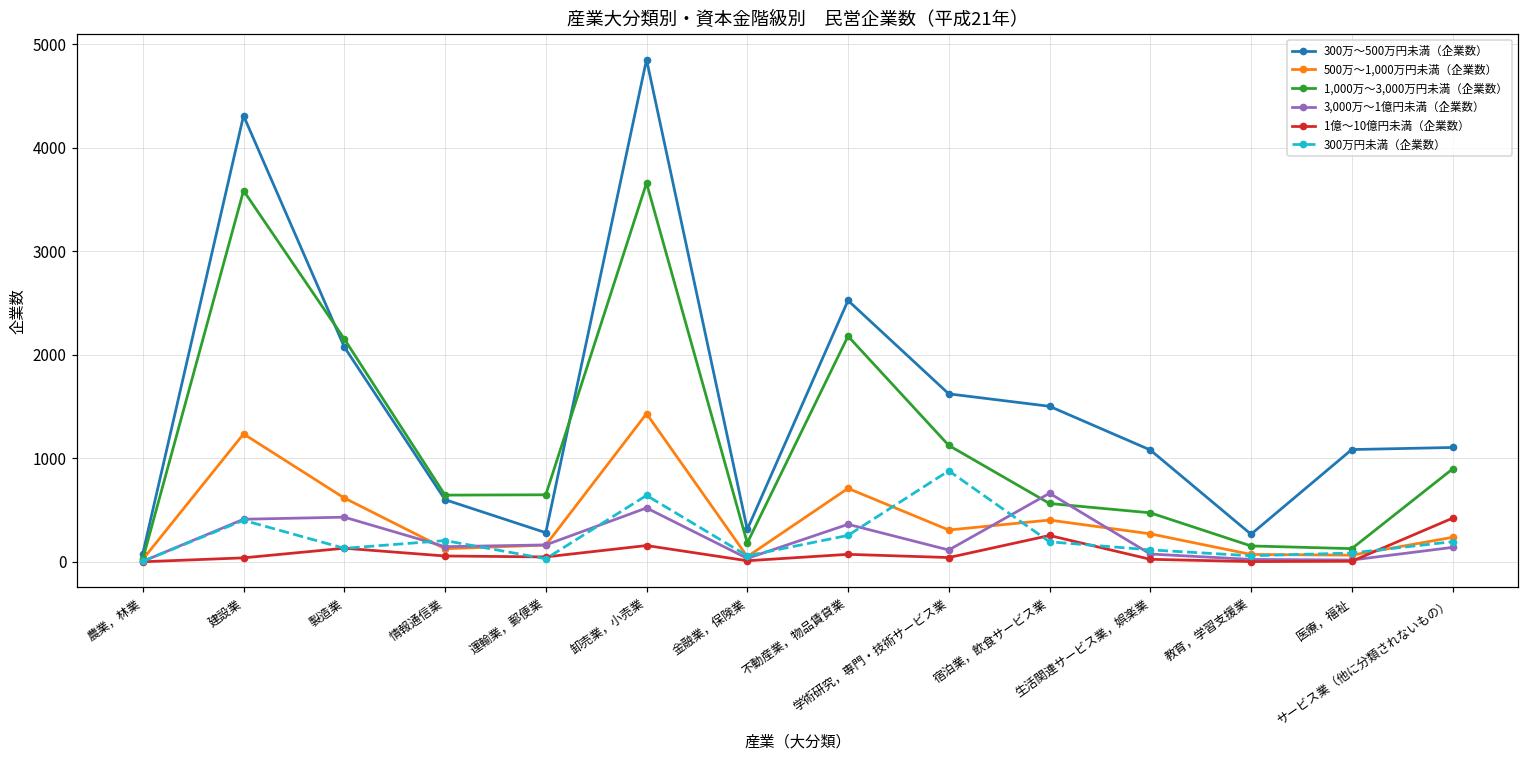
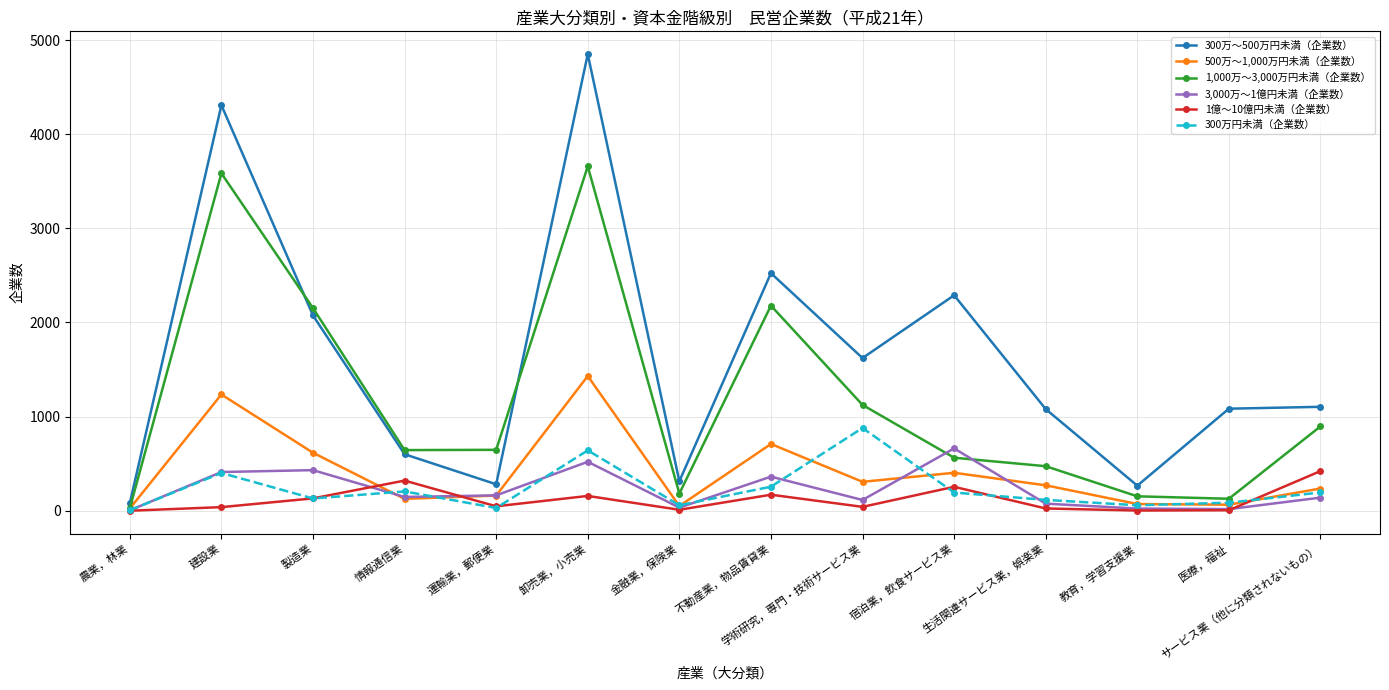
  {
    "300万～500万円未満（企業数）": {
      "農業，林業": 100,
      "建設業": 4300,
      "製造業": 2100,
      "情報通信業": 600,
      "運輸業，郵便業": 300,
      "卸売業，小売業": 4900,
      "金融業，保険業": 300,
      "不動産業，物品賃貸業": 2500,
      "学術研究，専門・技術サービス業": 1600,
-     "宿泊業，飲食サービス業": 1500,
+     "宿泊業，飲食サービス業": 2300,
      "生活関連サービス業，娯楽業": 1100,
      "教育，学習支援業": 300,
      "医療，福祉": 1100,
      "サービス業（他に分類されないもの）": 1100
    },
    "500万～1,000万円未満（企業数）": {
      "建設業": 1200,
      "製造業": 600,
      "卸売業，小売業": 1400,
      "不動産業，物品賃貸業": 700,
      "学術研究，専門・技術サービス業": 300,
      "宿泊業，飲食サービス業": 400,
      "生活関連サービス業，娯楽業": 300,
      "サービス業（他に分類されないもの）": 200
    },
    "1,000万～3,000万円未満（企業数）": {
      "建設業": 3600,
      "製造業": 2200,
      "情報通信業": 600,
      "運輸業，郵便業": 600,
      "卸売業，小売業": 3700,
      "金融業，保険業": 200,
      "不動産業，物品賃貸業": 2200,
      "学術研究，専門・技術サービス業": 1100,
      "宿泊業，飲食サービス業": 600,
      "生活関連サービス業，娯楽業": 500,
      "教育，学習支援業": 200,
      "医療，福祉": 100,
      "サービス業（他に分類されないもの）": 900
    },
    "3,000万～1億円未満（企業数）": {
      "製造業": 400,
      "卸売業，小売業": 500,
      "不動産業，物品賃貸業": 400,
      "学術研究，専門・技術サービス業": 100,
      "宿泊業，飲食サービス業": 700,
      "生活関連サービス業，娯楽業": 100,
      "サービス業（他に分類されないもの）": 100
    },
    "1億～10億円未満（企業数）": {
      "建設業": 0,
-     "情報通信業": 100,
+     "情報通信業": 300,
      "卸売業，小売業": 200,
-     "不動産業，物品賃貸業": 100,
+     "不動産業，物品賃貸業": 200,
      "学術研究，専門・技術サービス業": 0,
      "宿泊業，飲食サービス業": 300,
      "生活関連サービス業，娯楽業": 0,
      "サービス業（他に分類されないもの）": 400
    },
    "300万円未満（企業数）": {
      "情報通信業": 200,
      "卸売業，小売業": 600,
      "不動産業，物品賃貸業": 300,
      "学術研究，専門・技術サービス業": 900,
      "宿泊業，飲食サービス業": 200,
      "生活関連サービス業，娯楽業": 100,
      "サービス業（他に分類されないもの）": 200
    }
  }
